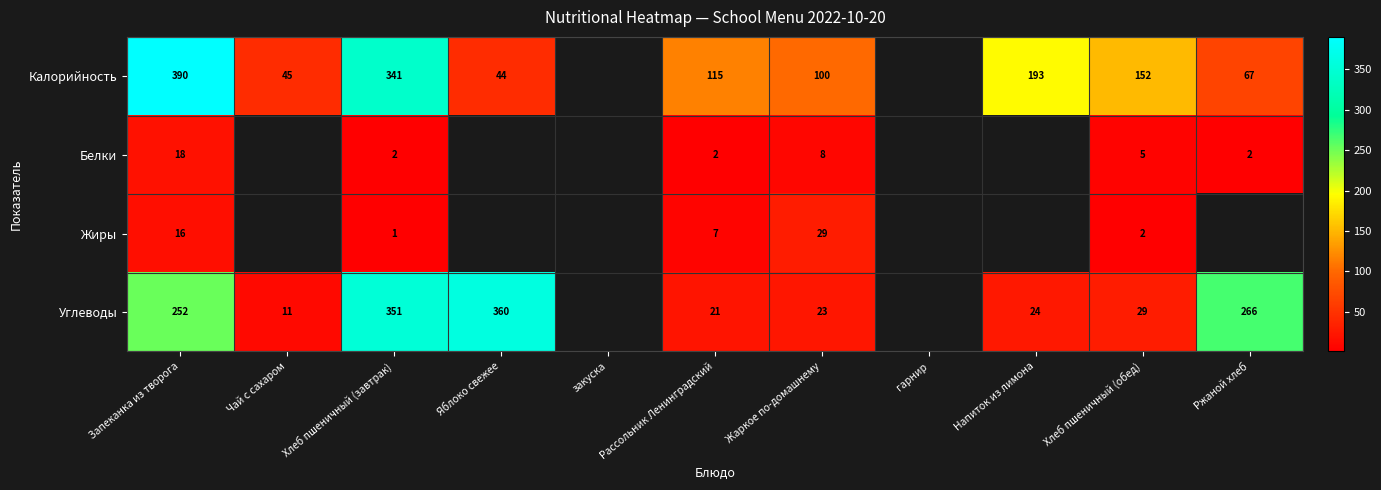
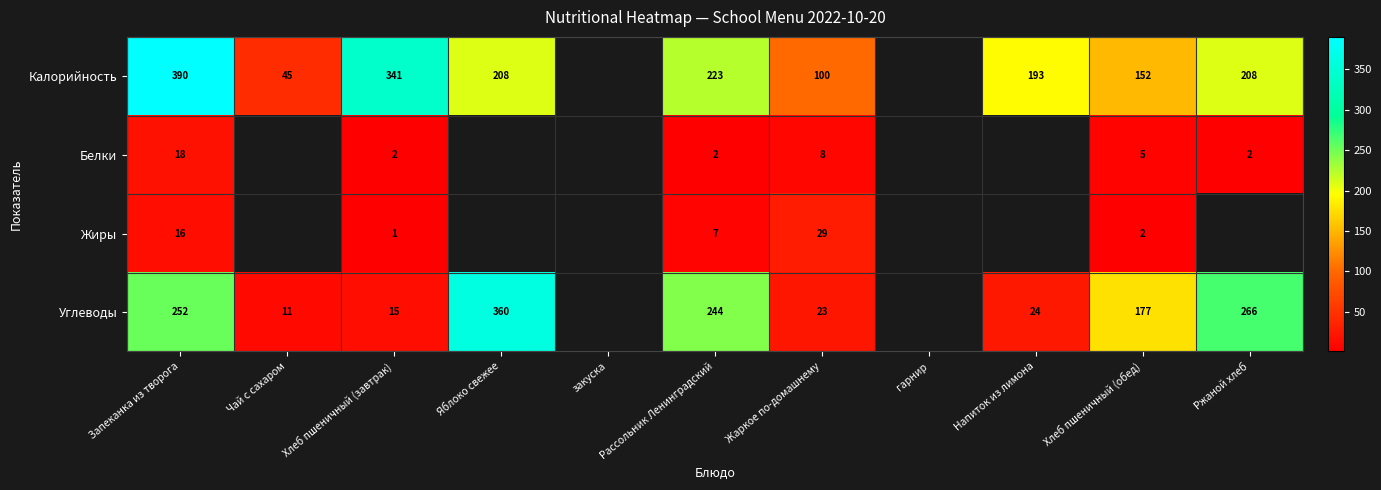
  {
    "Калорийность": {
      "Запеканка из творога": 390,
      "Чай с сахаром": 45,
      "Хлеб пшеничный (завтрак)": 341,
-     "Яблоко свежее": 44,
-     "Рассольник Ленинградский": 115,
+     "Яблоко свежее": 208,
+     "Рассольник Ленинградский": 223,
      "Жаркое по-домашнему": 100,
      "Напиток из лимона": 193,
      "Хлеб пшеничный (обед)": 152,
-     "Ржаной хлеб": 67
+     "Ржаной хлеб": 208
    },
    "Белки": {
      "Запеканка из творога": 18,
      "Хлеб пшеничный (завтрак)": 2,
      "Рассольник Ленинградский": 2,
      "Жаркое по-домашнему": 8,
      "Хлеб пшеничный (обед)": 5,
      "Ржаной хлеб": 2
    },
    "Жиры": {
      "Запеканка из творога": 16,
      "Хлеб пшеничный (завтрак)": 1,
      "Рассольник Ленинградский": 7,
      "Жаркое по-домашнему": 29,
      "Хлеб пшеничный (обед)": 2
    },
    "Углеводы": {
      "Запеканка из творога": 252,
      "Чай с сахаром": 11,
-     "Хлеб пшеничный (завтрак)": 351,
+     "Хлеб пшеничный (завтрак)": 15,
      "Яблоко свежее": 360,
-     "Рассольник Ленинградский": 21,
+     "Рассольник Ленинградский": 244,
      "Жаркое по-домашнему": 23,
      "Напиток из лимона": 24,
-     "Хлеб пшеничный (обед)": 29,
+     "Хлеб пшеничный (обед)": 177,
      "Ржаной хлеб": 266
    }
  }
